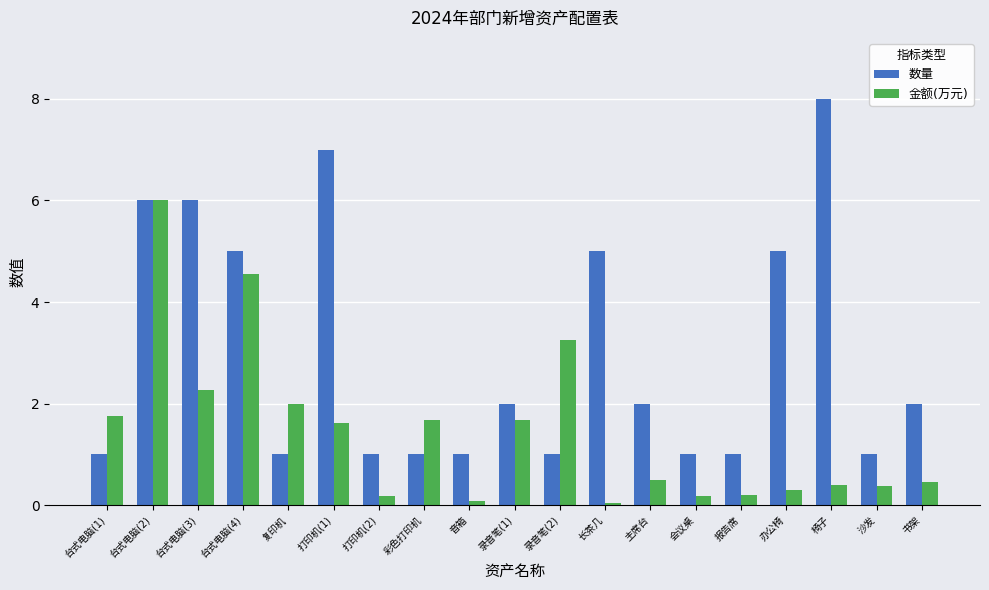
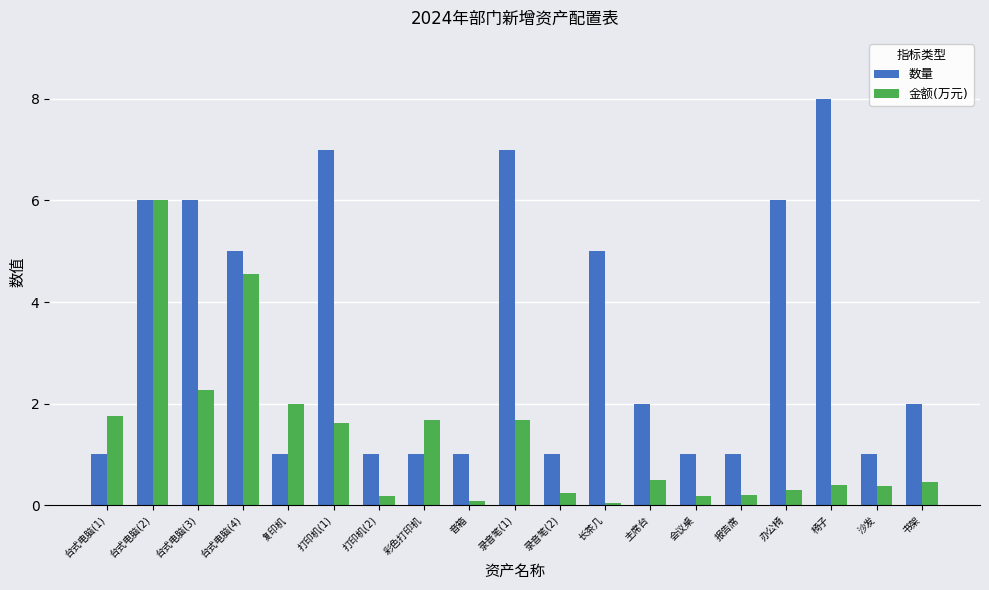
  {
    "数量": {
      "台式电脑(1)": 1,
      "台式电脑(2)": 6,
      "台式电脑(3)": 6,
      "台式电脑(4)": 5,
      "复印机": 1,
      "打印机(1)": 7,
      "打印机(2)": 1,
      "彩色打印机": 1,
      "音箱": 1,
-     "录音笔(1)": 2,
+     "录音笔(1)": 7,
      "录音笔(2)": 1,
      "长茶几": 5,
      "主席台": 2,
      "会议桌": 1,
      "报告席": 1,
-     "办公椅": 5,
+     "办公椅": 6,
      "椅子": 8,
      "沙发": 1,
      "书架": 2
    },
    "金额(万元)": {
      "台式电脑(1)": 1.7,
      "台式电脑(2)": 6.0,
      "台式电脑(3)": 2.3,
      "台式电脑(4)": 4.5,
      "复印机": 2.0,
      "打印机(1)": 1.6,
      "打印机(2)": 0.2,
      "彩色打印机": 1.7,
      "音箱": 0.1,
      "录音笔(1)": 1.7,
-     "录音笔(2)": 3.3,
+     "录音笔(2)": 0.2,
      "主席台": 0.5,
      "会议桌": 0.2,
      "报告席": 0.2,
      "办公椅": 0.3,
      "椅子": 0.4,
      "沙发": 0.4,
      "书架": 0.5
    }
  }
